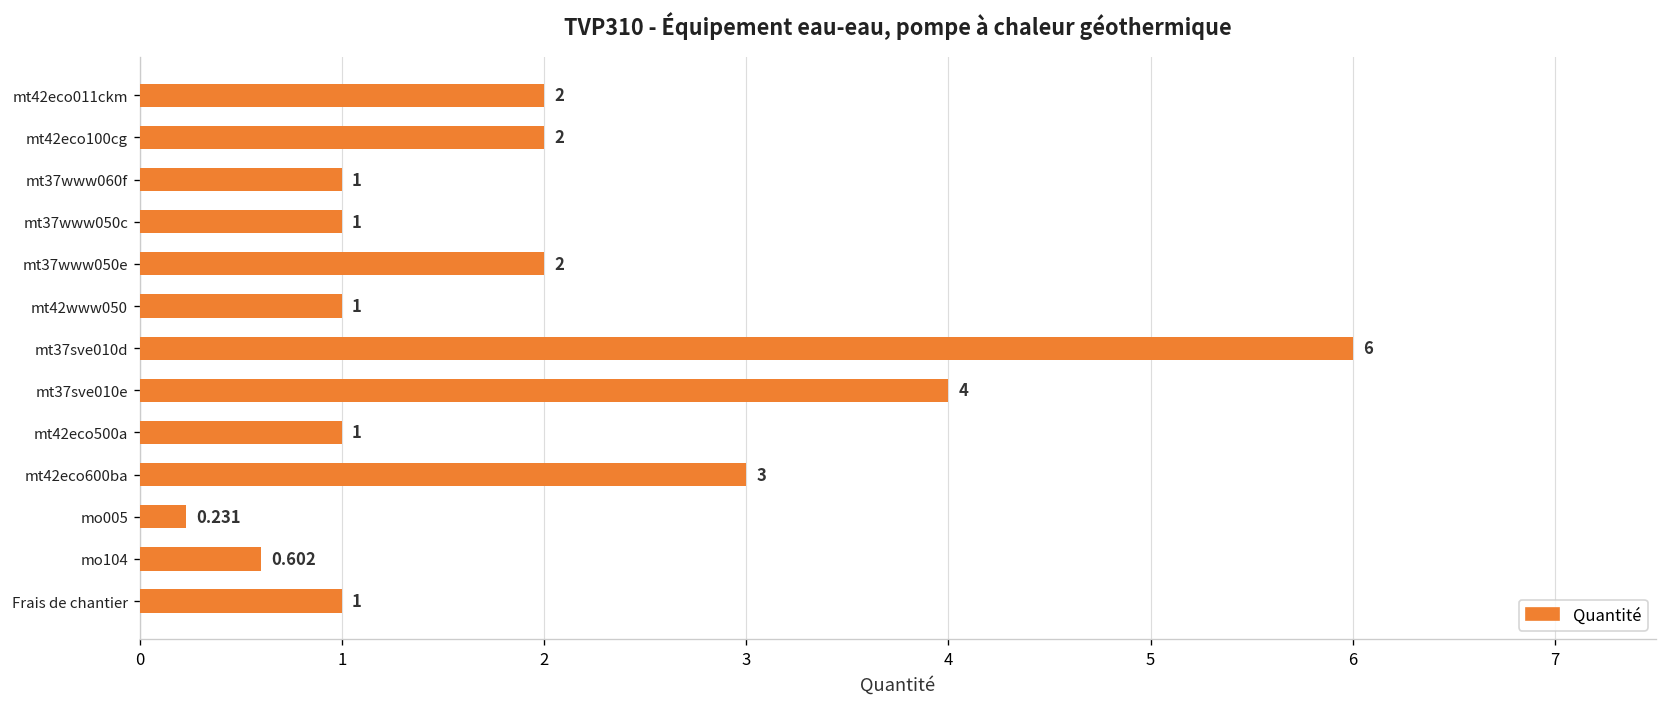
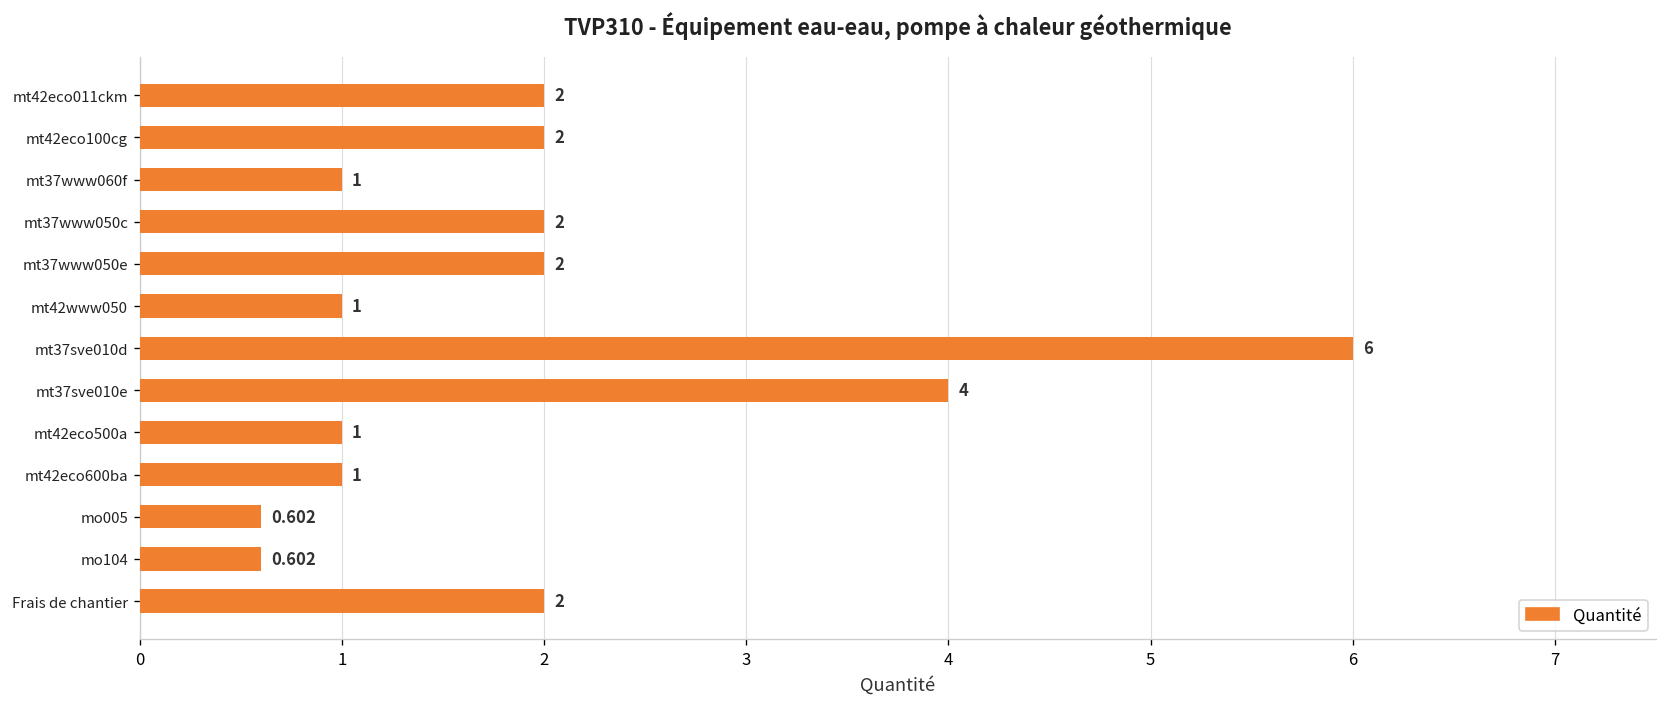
  {
    "mt42eco011ckm": 2,
    "mt42eco100cg": 2,
    "mt37www060f": 1,
-   "mt37www050c": 1,
+   "mt37www050c": 2,
    "mt37www050e": 2,
    "mt42www050": 1,
    "mt37sve010d": 6,
    "mt37sve010e": 4,
    "mt42eco500a": 1,
-   "mt42eco600ba": 3,
-   "mo005": 0.231,
+   "mt42eco600ba": 1,
+   "mo005": 0.602,
    "mo104": 0.602,
-   "Frais de chantier": 1
+   "Frais de chantier": 2
  }
